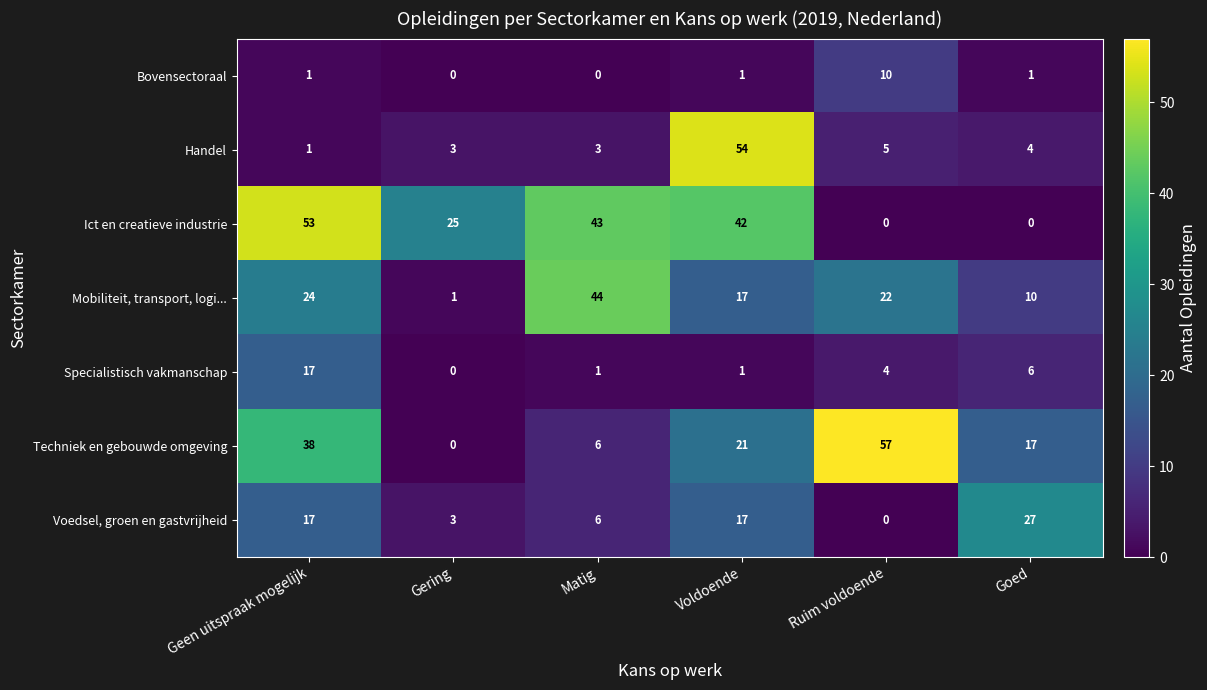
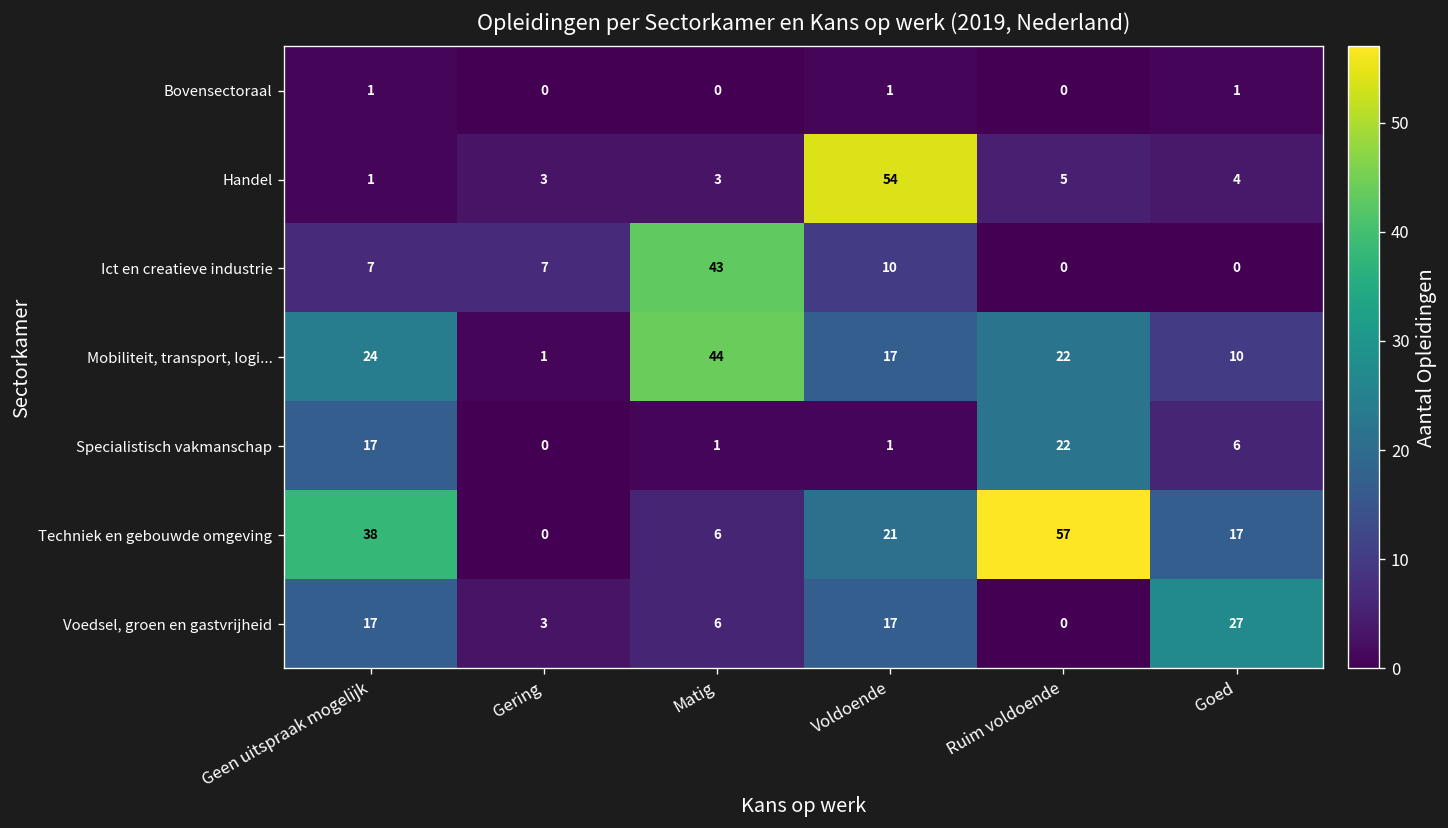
  {
    "Bovensectoraal": {
      "Geen uitspraak mogelijk": 1,
      "Gering": 0,
      "Matig": 0,
      "Voldoende": 1,
-     "Ruim voldoende": 10,
+     "Ruim voldoende": 0,
      "Goed": 1
    },
    "Handel": {
      "Geen uitspraak mogelijk": 1,
      "Gering": 3,
      "Matig": 3,
      "Voldoende": 54,
      "Ruim voldoende": 5,
      "Goed": 4
    },
    "Ict en creatieve industrie": {
-     "Geen uitspraak mogelijk": 53,
-     "Gering": 25,
+     "Geen uitspraak mogelijk": 7,
+     "Gering": 7,
      "Matig": 43,
-     "Voldoende": 42,
+     "Voldoende": 10,
      "Ruim voldoende": 0,
      "Goed": 0
    },
    "Mobiliteit, transport, logi...": {
      "Geen uitspraak mogelijk": 24,
      "Gering": 1,
      "Matig": 44,
      "Voldoende": 17,
      "Ruim voldoende": 22,
      "Goed": 10
    },
    "Specialistisch vakmanschap": {
      "Geen uitspraak mogelijk": 17,
      "Gering": 0,
      "Matig": 1,
      "Voldoende": 1,
-     "Ruim voldoende": 4,
+     "Ruim voldoende": 22,
      "Goed": 6
    },
    "Techniek en gebouwde omgeving": {
      "Geen uitspraak mogelijk": 38,
      "Gering": 0,
      "Matig": 6,
      "Voldoende": 21,
      "Ruim voldoende": 57,
      "Goed": 17
    },
    "Voedsel, groen en gastvrijheid": {
      "Geen uitspraak mogelijk": 17,
      "Gering": 3,
      "Matig": 6,
      "Voldoende": 17,
      "Ruim voldoende": 0,
      "Goed": 27
    }
  }
